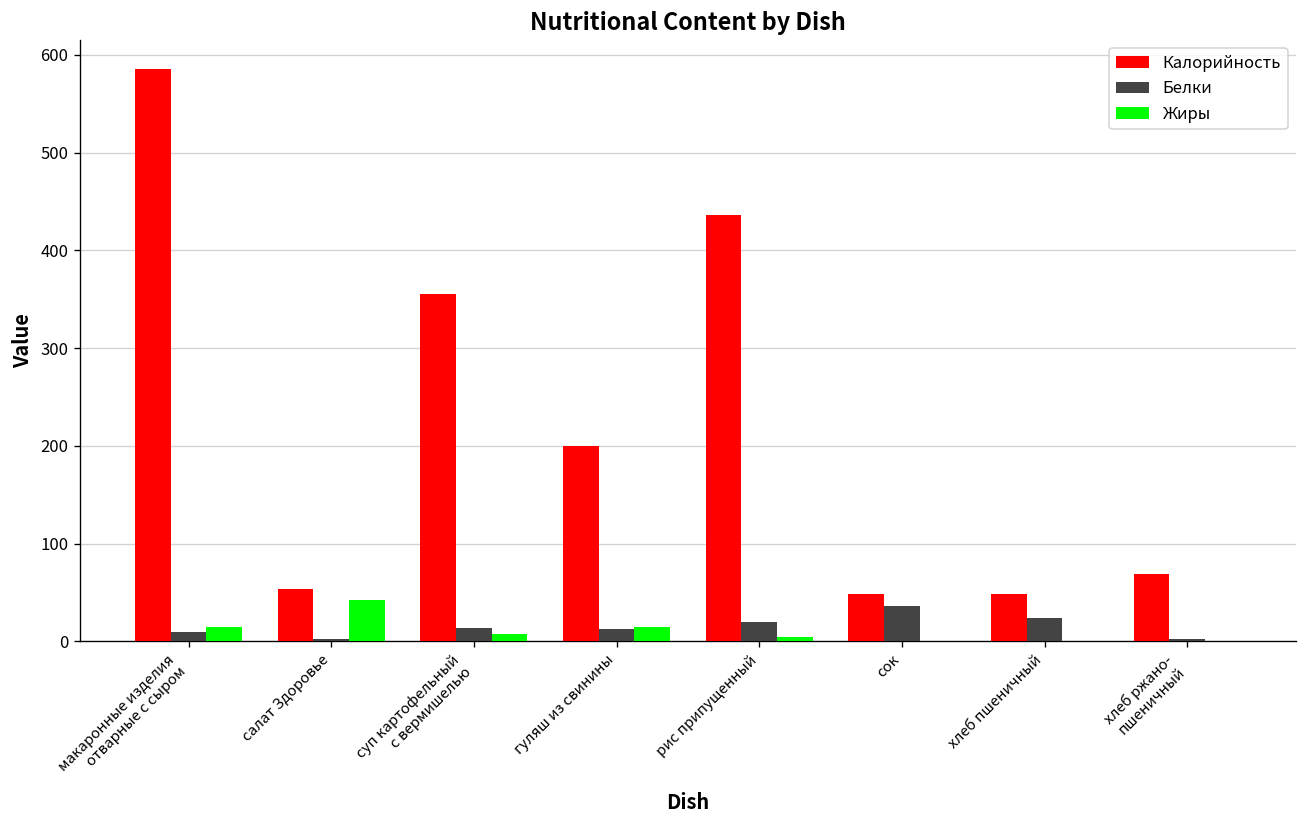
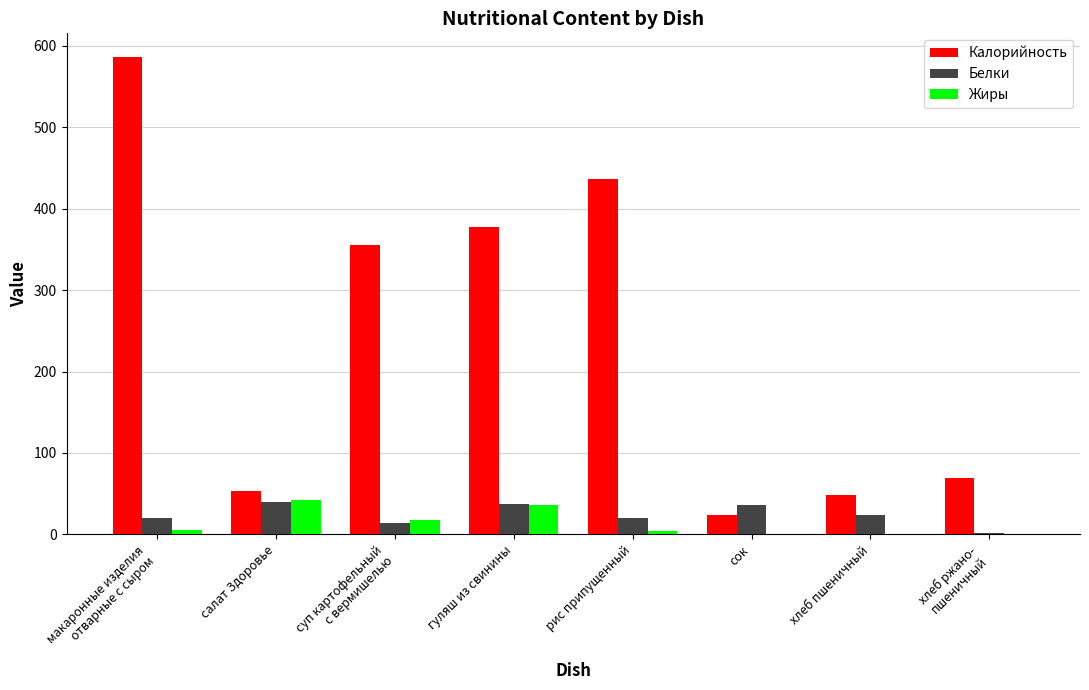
  {
    "Калорийность": {
      "макаронные изделия отварные с сыром": 590,
      "салат Здоровье": 50,
      "суп картофельный с вермишелью": 350,
-     "гуляш из свинины": 200,
+     "гуляш из свинины": 380,
      "рис припущенный": 440,
-     "сок": 50,
+     "сок": 20,
      "хлеб пшеничный": 50,
      "хлеб ржано- пшеничный": 70
    },
    "Белки": {
-     "макаронные изделия отварные с сыром": 10,
-     "салат Здоровье": 0,
+     "макаронные изделия отварные с сыром": 20,
+     "салат Здоровье": 40,
      "суп картофельный с вермишелью": 10,
-     "гуляш из свинины": 10,
+     "гуляш из свинины": 40,
      "рис припущенный": 20,
      "сок": 40,
      "хлеб пшеничный": 20
    },
    "Жиры": {
-     "макаронные изделия отварные с сыром": 20,
+     "макаронные изделия отварные с сыром": 10,
      "салат Здоровье": 40,
-     "суп картофельный с вермишелью": 10,
-     "гуляш из свинины": 20,
+     "суп картофельный с вермишелью": 20,
+     "гуляш из свинины": 40,
      "рис припущенный": 0,
      "сок": 0,
      "хлеб пшеничный": 0,
      "хлеб ржано- пшеничный": 0
    }
  }
